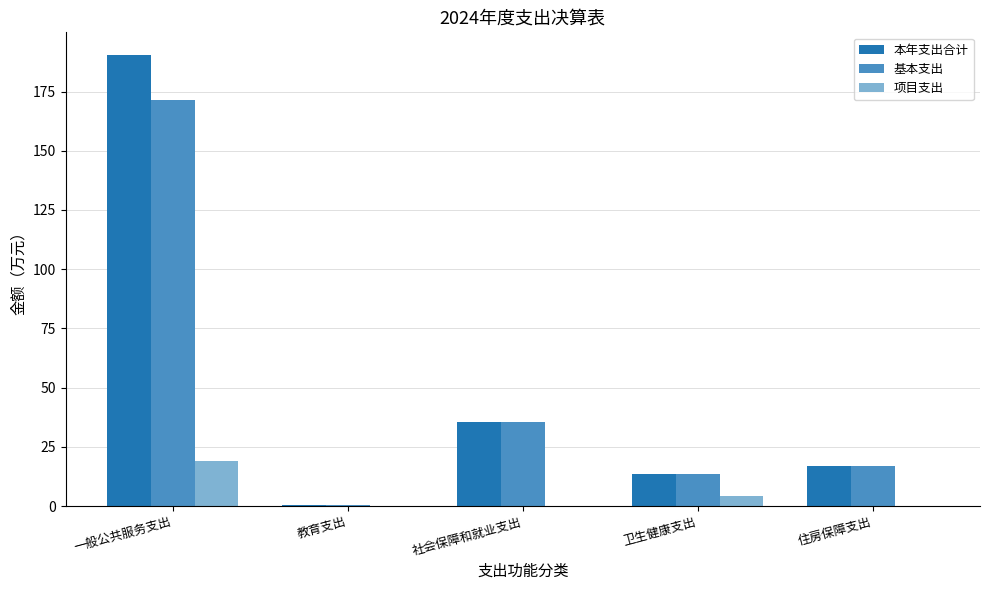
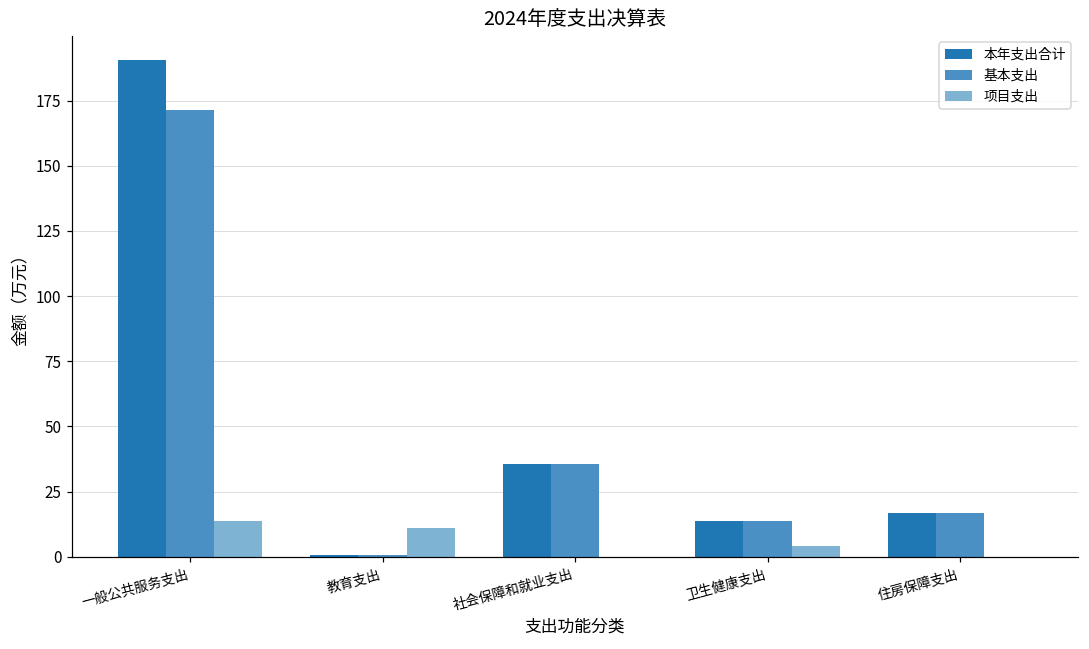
  {
    "项目支出": {
-     "一般公共服务支出": 19,
-     "教育支出": 0,
+     "一般公共服务支出": 14,
+     "教育支出": 11,
      "社会保障和就业支出": 0,
      "卫生健康支出": 4,
      "住房保障支出": 0
    }
  }
